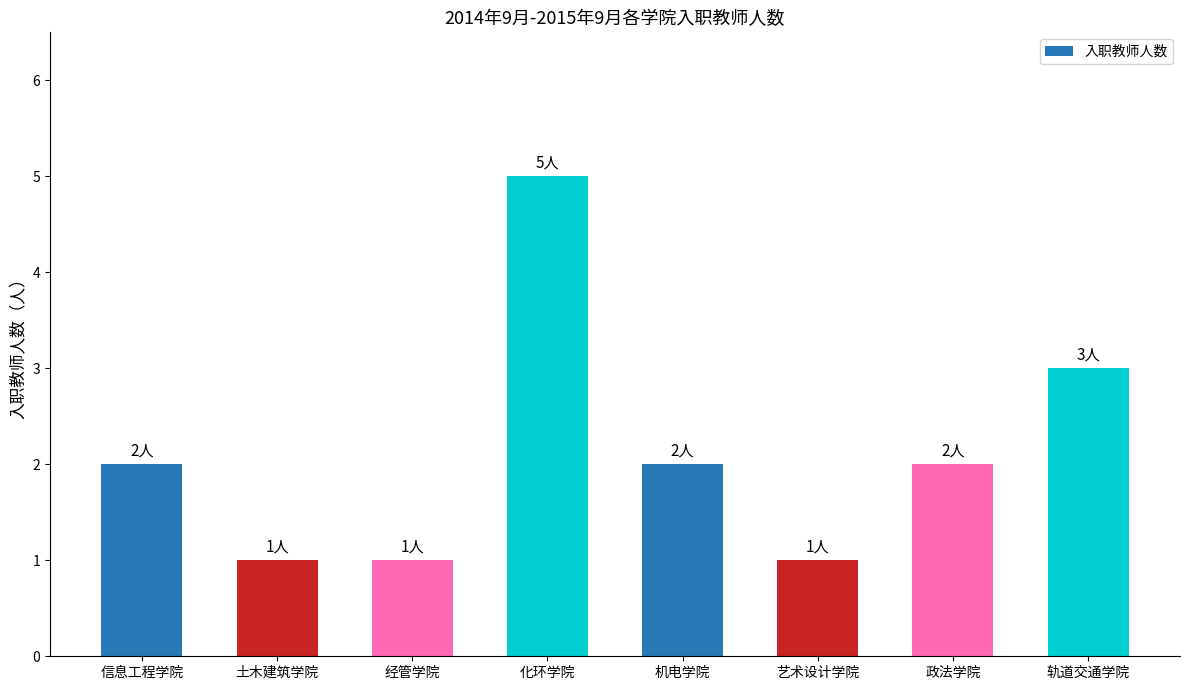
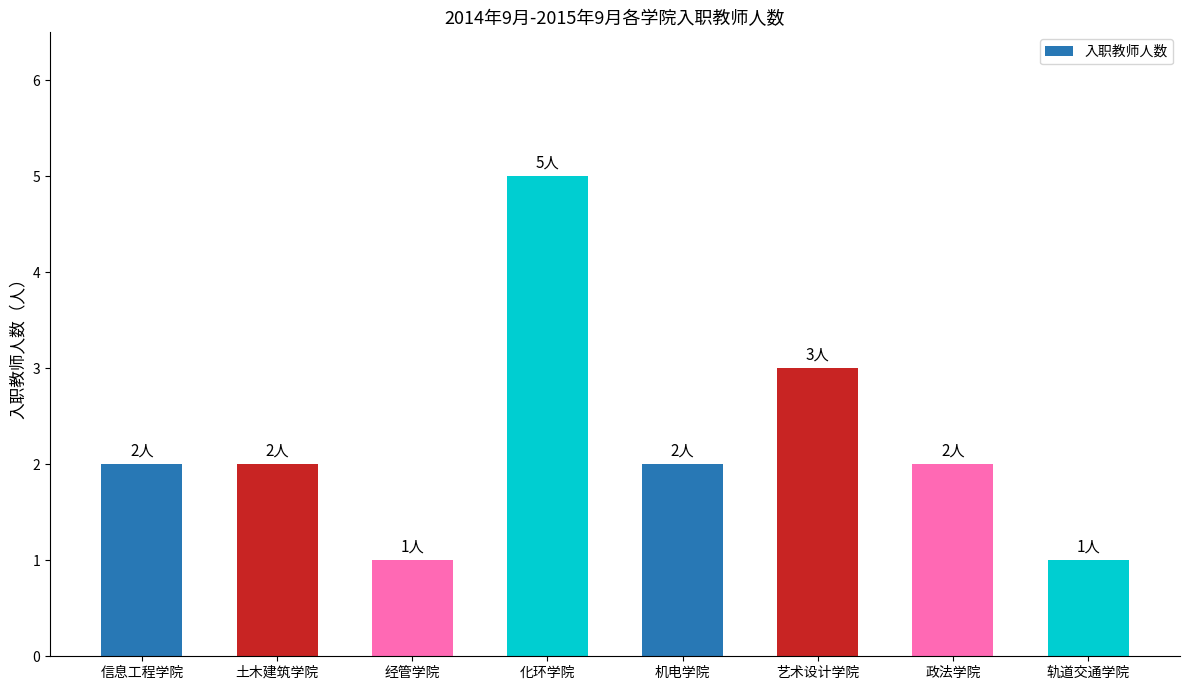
  {
    "信息工程学院": "2人",
-   "土木建筑学院": "1人",
+   "土木建筑学院": "2人",
    "经管学院": "1人",
    "化环学院": "5人",
    "机电学院": "2人",
-   "艺术设计学院": "1人",
+   "艺术设计学院": "3人",
    "政法学院": "2人",
-   "轨道交通学院": "3人"
+   "轨道交通学院": "1人"
  }
